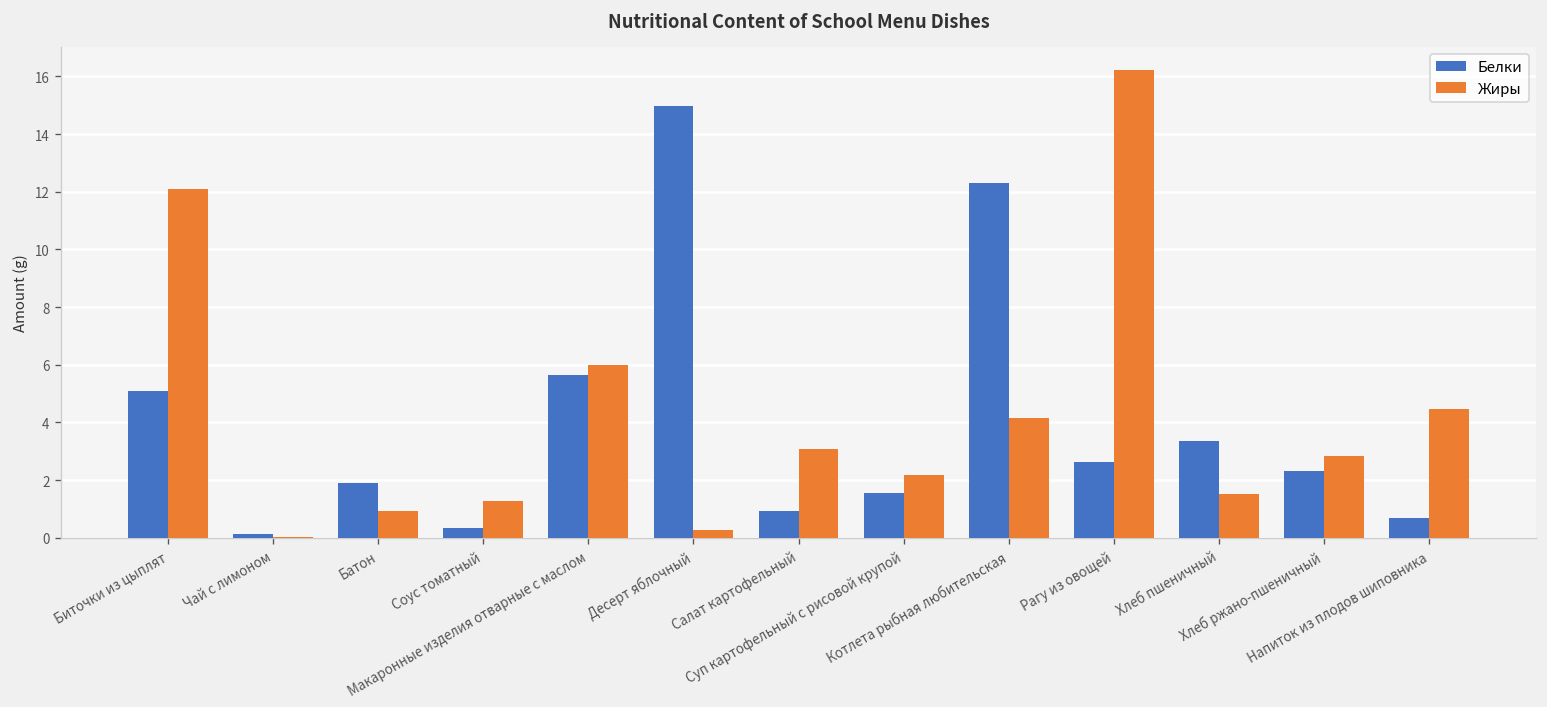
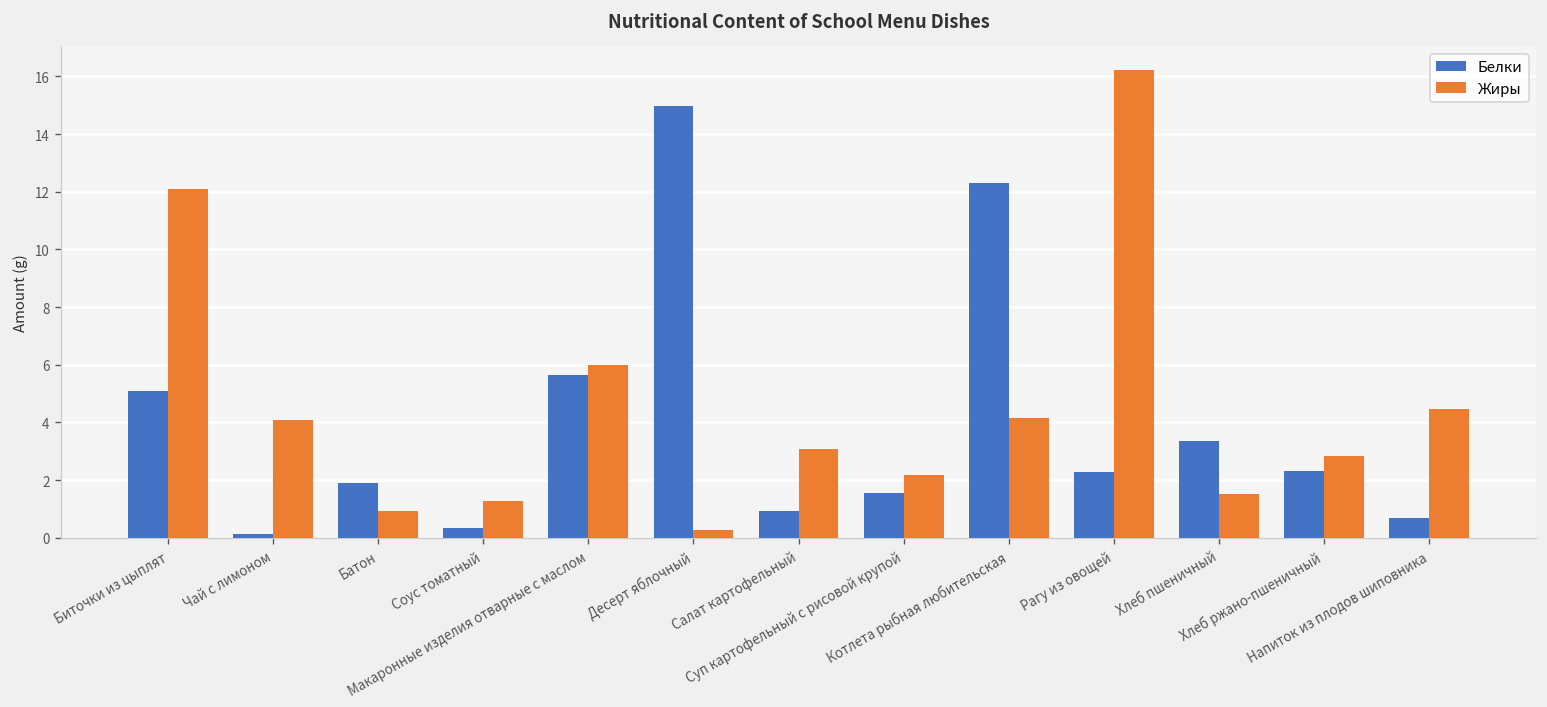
  {
    "Белки": {
      "Биточки из цыплят": 5.1,
      "Чай с лимоном": 0.1,
      "Батон": 1.9,
      "Соус томатный": 0.4,
      "Макаронные изделия отварные с маслом": 5.7,
      "Десерт яблочный": 15.0,
      "Салат картофельный": 0.9,
      "Суп картофельный с рисовой крупой": 1.6,
      "Котлета рыбная любительская": 12.3,
-     "Рагу из овощей": 2.6,
+     "Рагу из овощей": 2.3,
      "Хлеб пшеничный": 3.4,
      "Хлеб ржано-пшеничный": 2.3,
      "Напиток из плодов шиповника": 0.7
    },
    "Жиры": {
      "Биточки из цыплят": 12.1,
-     "Чай с лимоном": 0.0,
+     "Чай с лимоном": 4.1,
      "Батон": 0.9,
      "Соус томатный": 1.3,
      "Макаронные изделия отварные с маслом": 6.0,
      "Десерт яблочный": 0.3,
      "Салат картофельный": 3.1,
      "Суп картофельный с рисовой крупой": 2.2,
      "Котлета рыбная любительская": 4.2,
      "Рагу из овощей": 16.2,
      "Хлеб пшеничный": 1.5,
      "Хлеб ржано-пшеничный": 2.8,
      "Напиток из плодов шиповника": 4.5
    }
  }
